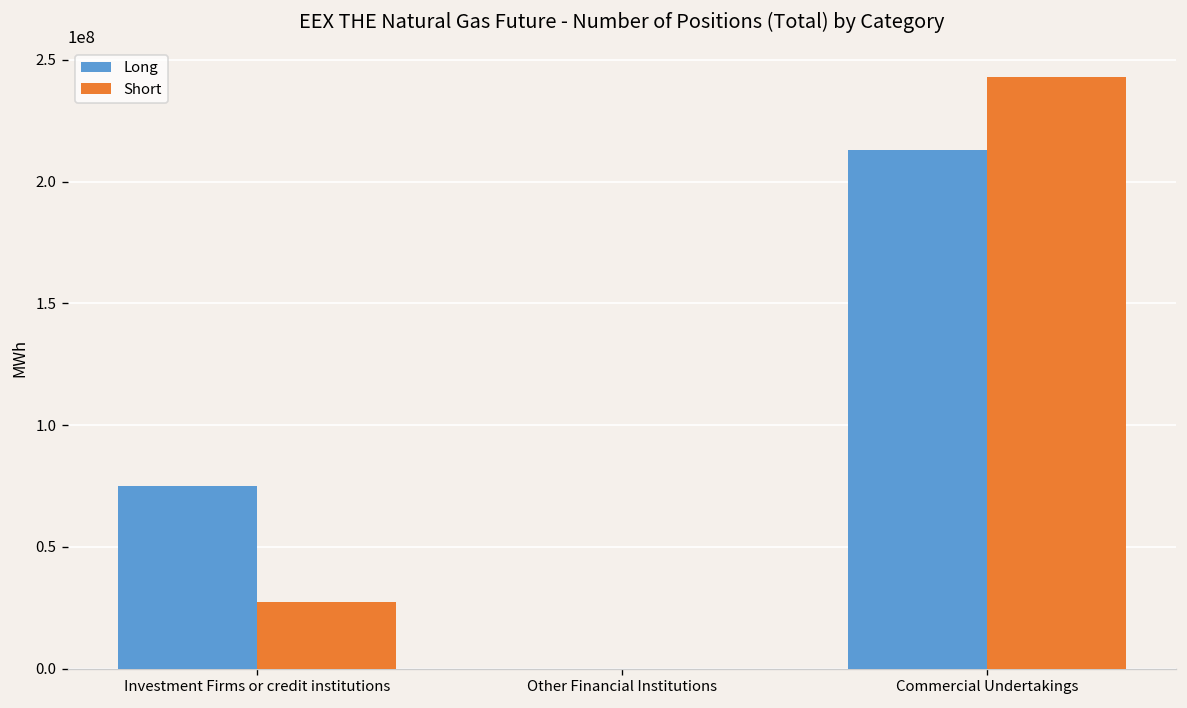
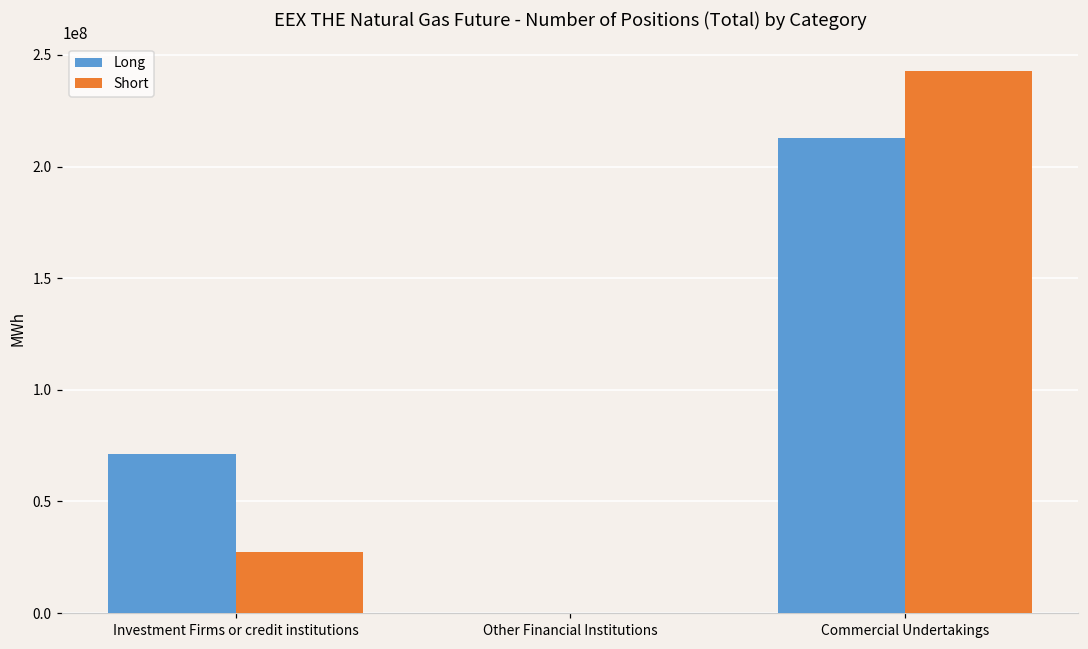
  {
    "Long": {
-     "Investment Firms or credit institutions": 75000000,
+     "Investment Firms or credit institutions": 71000000,
      "Other Financial Institutions": 0,
      "Commercial Undertakings": 213000000
    },
    "Short": {
      "Investment Firms or credit institutions": 27000000,
      "Other Financial Institutions": 0,
      "Commercial Undertakings": 243000000
    }
  }
